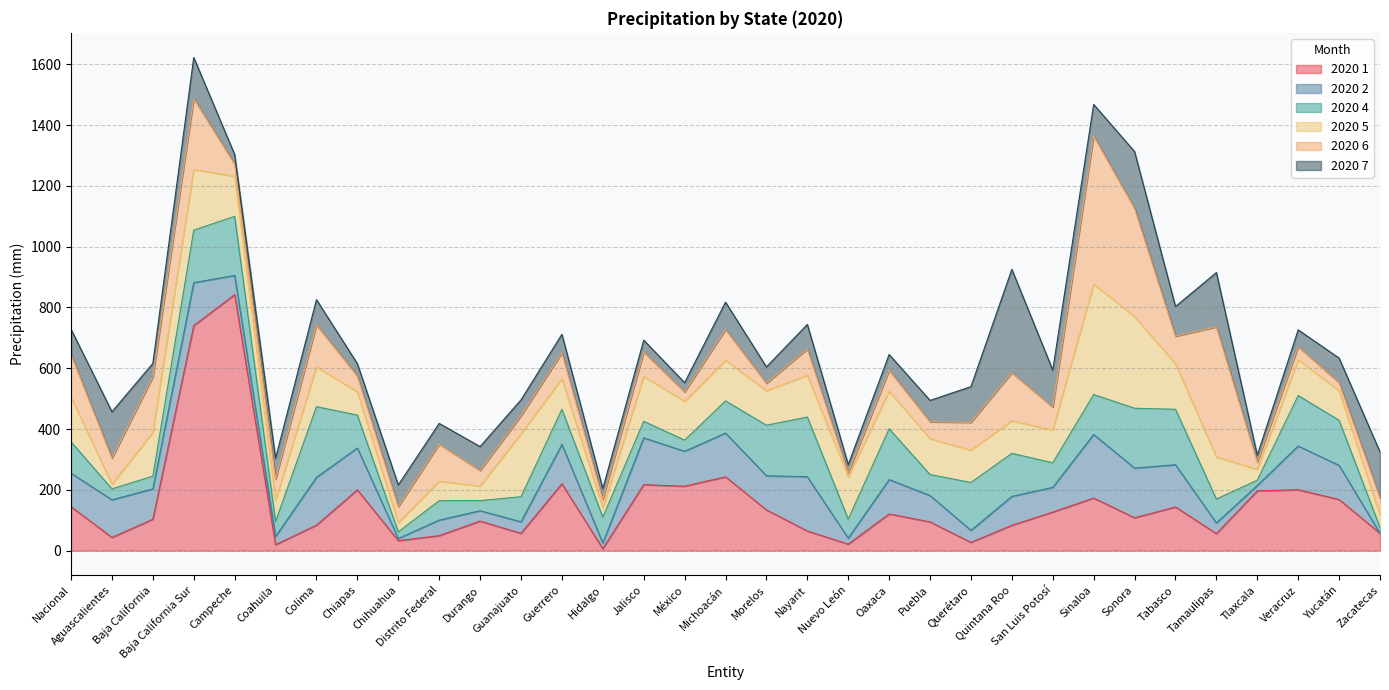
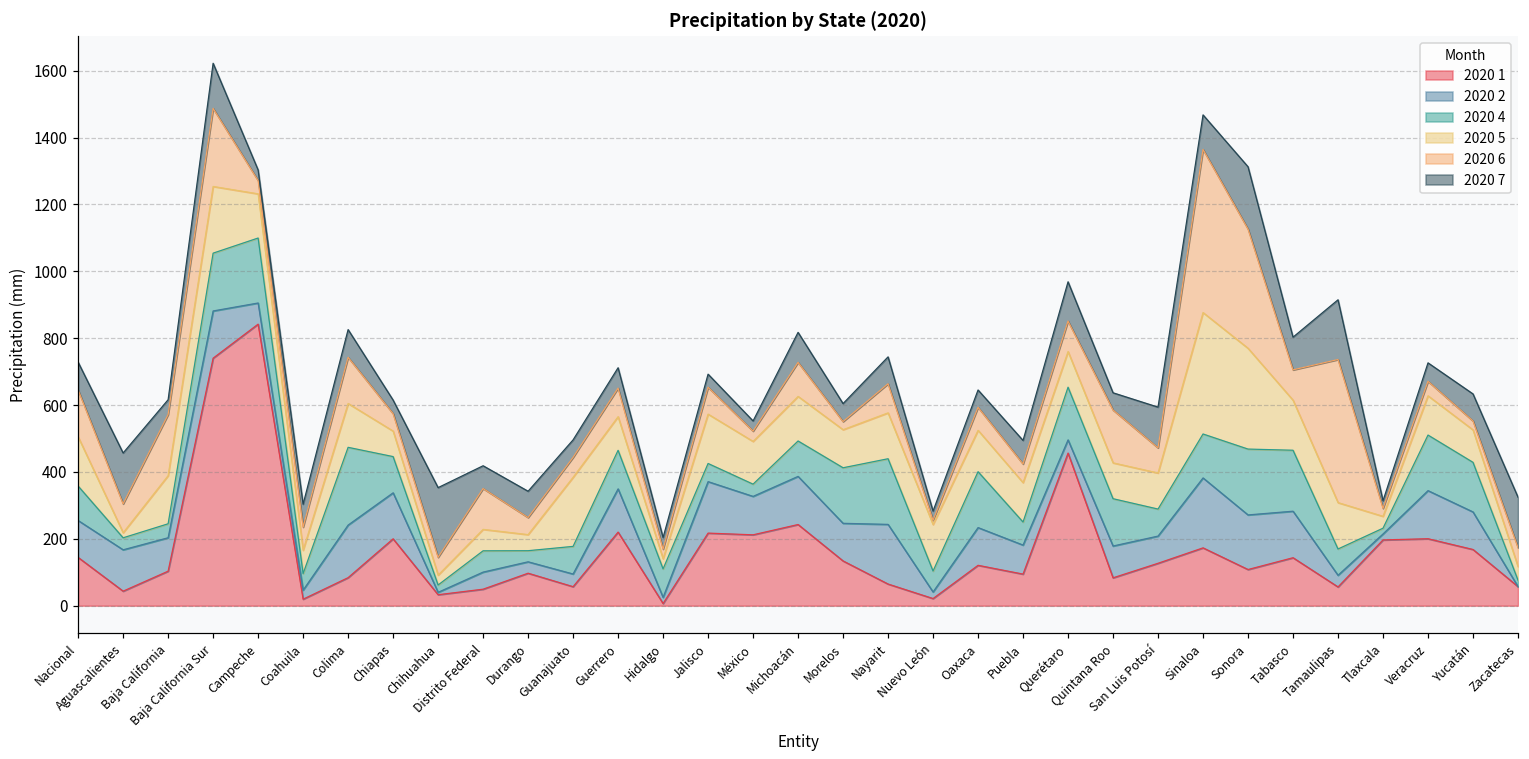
  {
    "2020 1": {
      "Nacional": 140,
      "Aguascalientes": 40,
      "Baja California": 100,
      "Baja California Sur": 740,
      "Campeche": 840,
      "Coahuila": 20,
      "Colima": 80,
      "Chiapas": 200,
      "Distrito Federal": 50,
      "Durango": 100,
      "Guanajuato": 60,
      "Guerrero": 220,
      "Hidalgo": 10,
      "Jalisco": 220,
      "México": 210,
      "Michoacán": 240,
      "Morelos": 130,
      "Nayarit": 60,
      "Nuevo León": 20,
      "Oaxaca": 120,
      "Puebla": 90,
-     "Querétaro": 30,
+     "Querétaro": 460,
      "Quintana Roo": 80,
      "San Luis Potosí": 130,
      "Sinaloa": 170,
      "Sonora": 110,
      "Tabasco": 140,
      "Tamaulipas": 60,
      "Tlaxcala": 200,
      "Veracruz": 200,
      "Yucatán": 170
    },
    "2020 7": {
      "Nacional": 80,
      "Aguascalientes": 150,
      "Baja California": 40,
      "Baja California Sur": 130,
      "Campeche": 30,
      "Coahuila": 70,
      "Colima": 80,
      "Chiapas": 40,
-     "Chihuahua": 70,
+     "Chihuahua": 210,
      "Distrito Federal": 70,
      "Durango": 80,
      "Guanajuato": 50,
      "Guerrero": 60,
      "Hidalgo": 30,
      "Jalisco": 40,
      "México": 30,
      "Michoacán": 90,
      "Morelos": 50,
      "Nayarit": 80,
      "Nuevo León": 30,
      "Oaxaca": 50,
      "Puebla": 70,
      "Querétaro": 120,
-     "Quintana Roo": 340,
+     "Quintana Roo": 50,
      "San Luis Potosí": 120,
      "Sinaloa": 100,
      "Sonora": 190,
      "Tabasco": 100,
      "Tamaulipas": 180,
      "Tlaxcala": 20,
      "Veracruz": 60,
      "Yucatán": 80,
      "Zacatecas": 150
    }
  }
